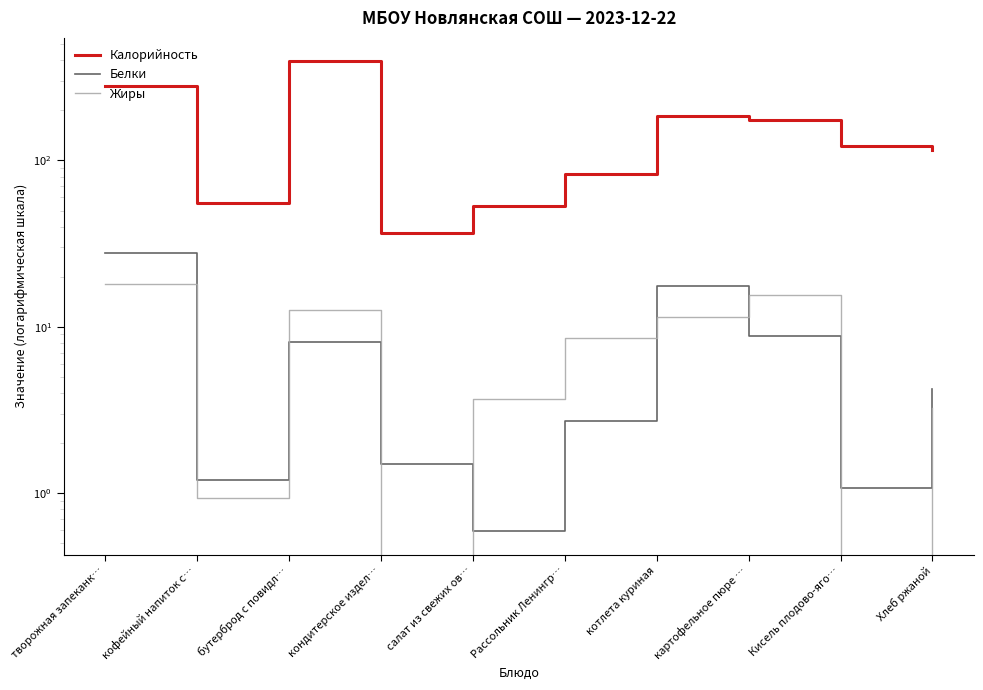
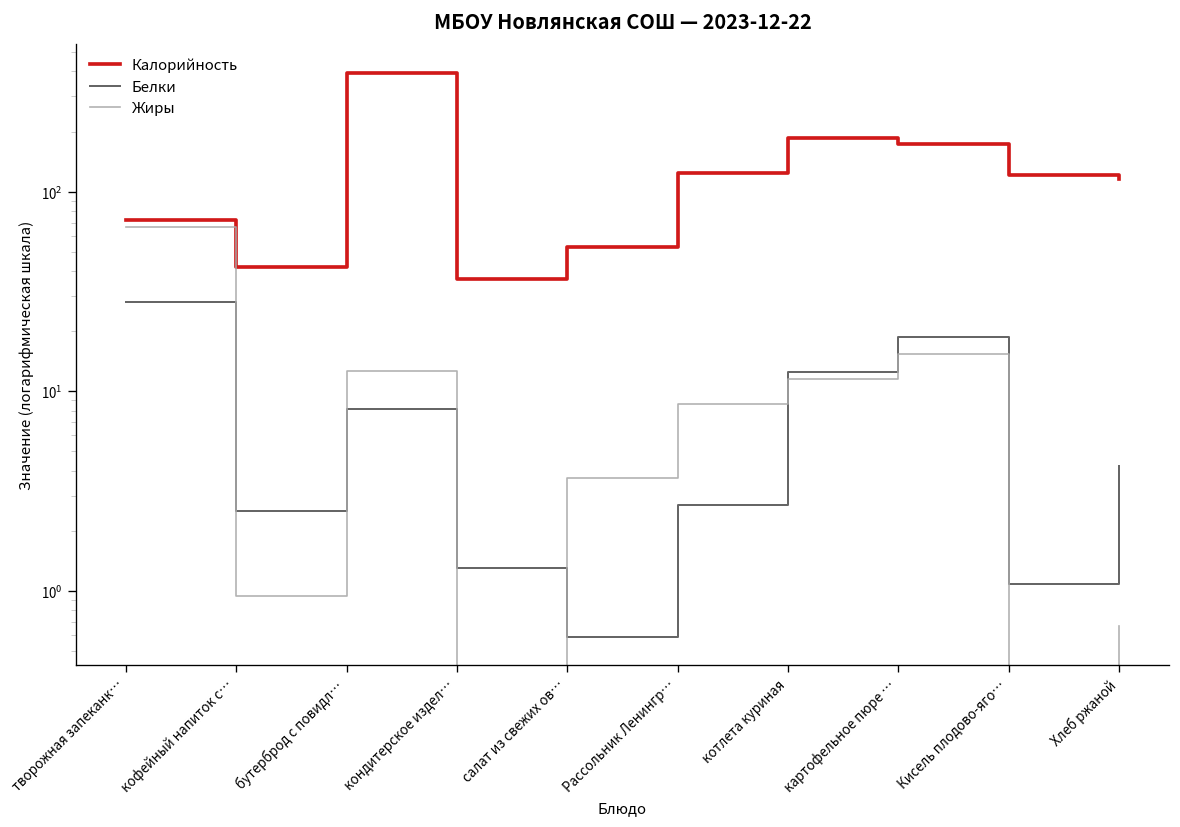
  {
    "Калорийность": {
-     "творожная запеканк…": 280,
-     "кофейный напиток с…": 55,
+     "творожная запеканк…": 70,
+     "кофейный напиток с…": 42,
      "бутерброд с повидл…": 390,
      "кондитерское издел…": 37,
      "салат из свежих ов…": 53,
-     "Рассольник Ленингр…": 80,
+     "Рассольник Ленингр…": 120,
      "котлета куриная": 190,
      "картофельное пюре …": 170,
      "Кисель плодово-яго…": 120,
      "Хлеб ржаной": 120
    },
    "Белки": {
      "творожная запеканк…": 28,
-     "кофейный напиток с…": 1.2,
+     "кофейный напиток с…": 2.5,
      "бутерброд с повидл…": 8,
-     "кондитерское издел…": 1.5,
+     "кондитерское издел…": 1.3,
      "салат из свежих ов…": 0.6,
      "Рассольник Ленингр…": 2.7,
-     "котлета куриная": 18,
-     "картофельное пюре …": 9,
+     "котлета куриная": 12,
+     "картофельное пюре …": 19,
      "Кисель плодово-яго…": 1.1,
      "Хлеб ржаной": 4.2
    },
    "Жиры": {
-     "творожная запеканк…": 18,
+     "творожная запеканк…": 66,
      "кофейный напиток с…": 0.9,
      "бутерброд с повидл…": 13,
      "салат из свежих ов…": 3.7,
      "Рассольник Ленингр…": 9,
      "котлета куриная": 11,
      "картофельное пюре …": 15,
-     "Хлеб ржаной": 3.3
+     "Хлеб ржаной": 0.67
    }
  }
